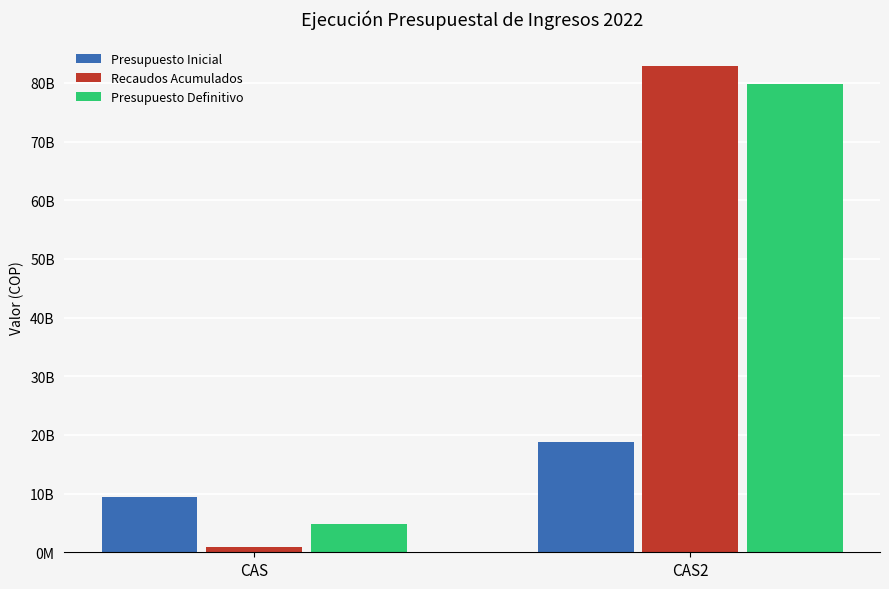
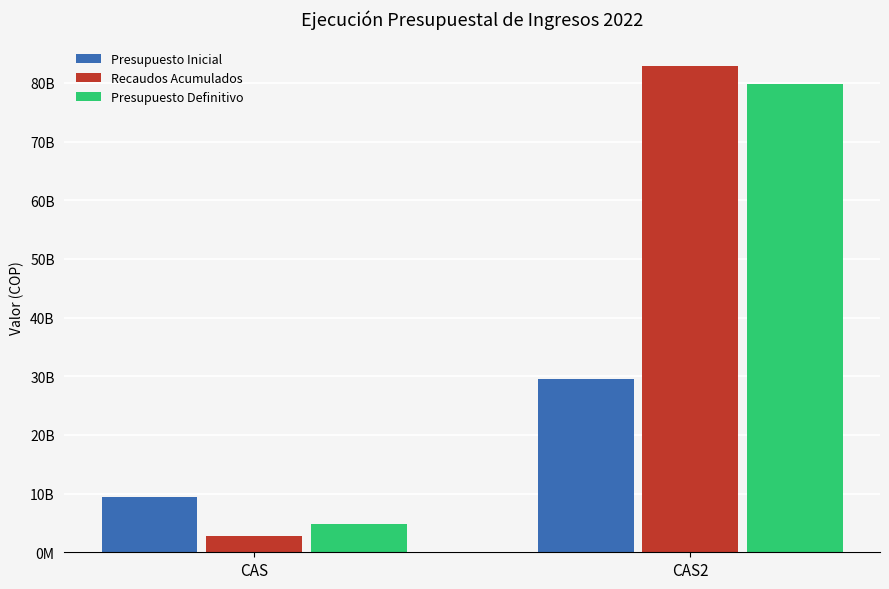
  {
    "Presupuesto Inicial": {
      "CAS": 9000000000,
-     "CAS2": 19000000000
+     "CAS2": 29000000000
    },
    "Recaudos Acumulados": {
-     "CAS": 1000000000,
+     "CAS": 3000000000,
      "CAS2": 83000000000
    },
    "Presupuesto Definitivo": {
      "CAS": 5000000000,
      "CAS2": 80000000000
    }
  }
